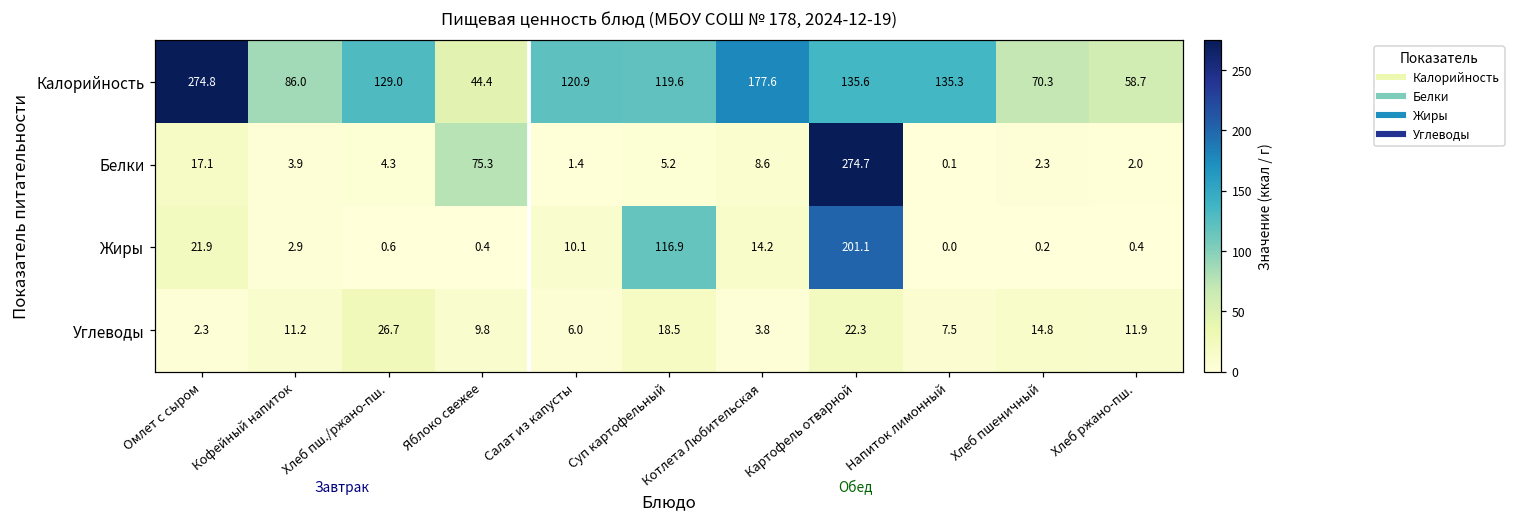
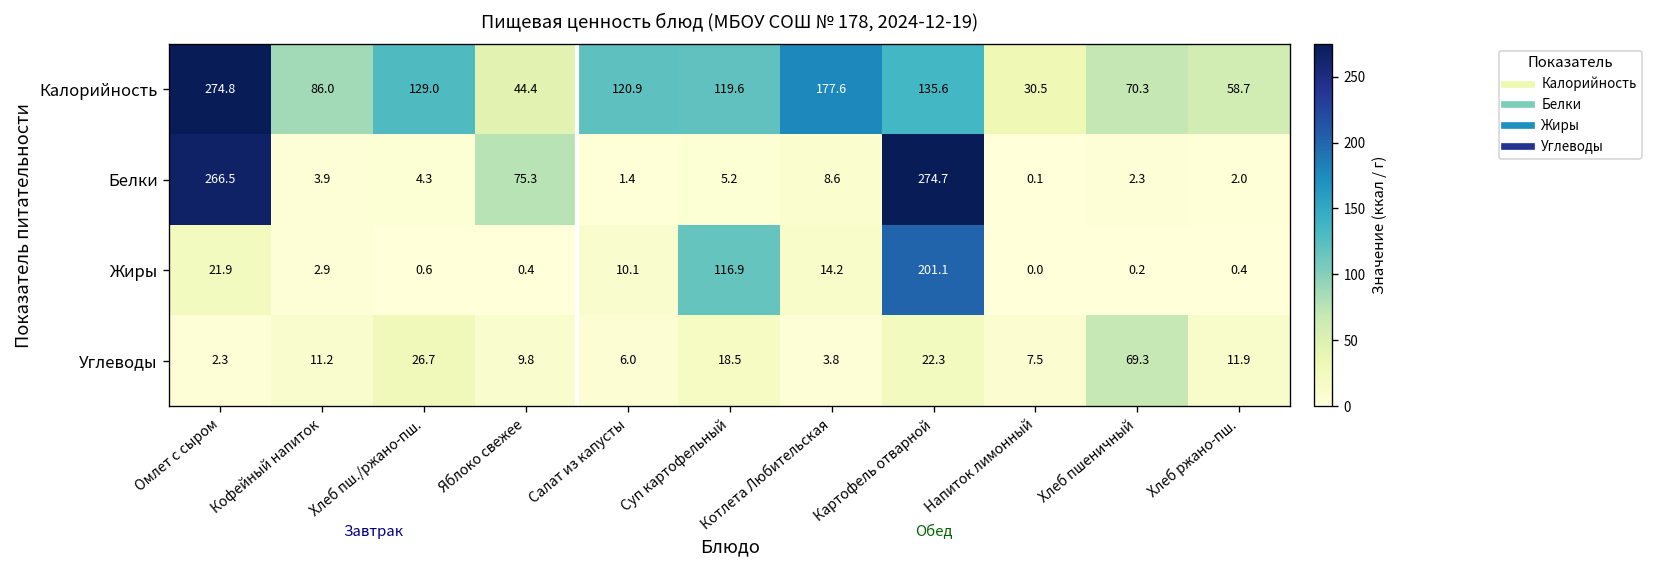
  {
    "Калорийность": {
      "Омлет с сыром": 274.8,
      "Кофейный напиток": 86.0,
      "Хлеб пш./ржано-пш.": 129.0,
      "Яблоко свежее": 44.4,
      "Салат из капусты": 120.9,
      "Суп картофельный": 119.6,
      "Котлета Любительская": 177.6,
      "Картофель отварной": 135.6,
-     "Напиток лимонный": 135.3,
+     "Напиток лимонный": 30.5,
      "Хлеб пшеничный": 70.3,
      "Хлеб ржано-пш.": 58.7
    },
    "Белки": {
-     "Омлет с сыром": 17.1,
+     "Омлет с сыром": 266.5,
      "Кофейный напиток": 3.9,
      "Хлеб пш./ржано-пш.": 4.3,
      "Яблоко свежее": 75.3,
      "Салат из капусты": 1.4,
      "Суп картофельный": 5.2,
      "Котлета Любительская": 8.6,
      "Картофель отварной": 274.7,
      "Напиток лимонный": 0.1,
      "Хлеб пшеничный": 2.3,
      "Хлеб ржано-пш.": 2.0
    },
    "Жиры": {
      "Омлет с сыром": 21.9,
      "Кофейный напиток": 2.9,
      "Хлеб пш./ржано-пш.": 0.6,
      "Яблоко свежее": 0.4,
      "Салат из капусты": 10.1,
      "Суп картофельный": 116.9,
      "Котлета Любительская": 14.2,
      "Картофель отварной": 201.1,
      "Напиток лимонный": 0.0,
      "Хлеб пшеничный": 0.2,
      "Хлеб ржано-пш.": 0.4
    },
    "Углеводы": {
      "Омлет с сыром": 2.3,
      "Кофейный напиток": 11.2,
      "Хлеб пш./ржано-пш.": 26.7,
      "Яблоко свежее": 9.8,
      "Салат из капусты": 6.0,
      "Суп картофельный": 18.5,
      "Котлета Любительская": 3.8,
      "Картофель отварной": 22.3,
      "Напиток лимонный": 7.5,
-     "Хлеб пшеничный": 14.8,
+     "Хлеб пшеничный": 69.3,
      "Хлеб ржано-пш.": 11.9
    }
  }
